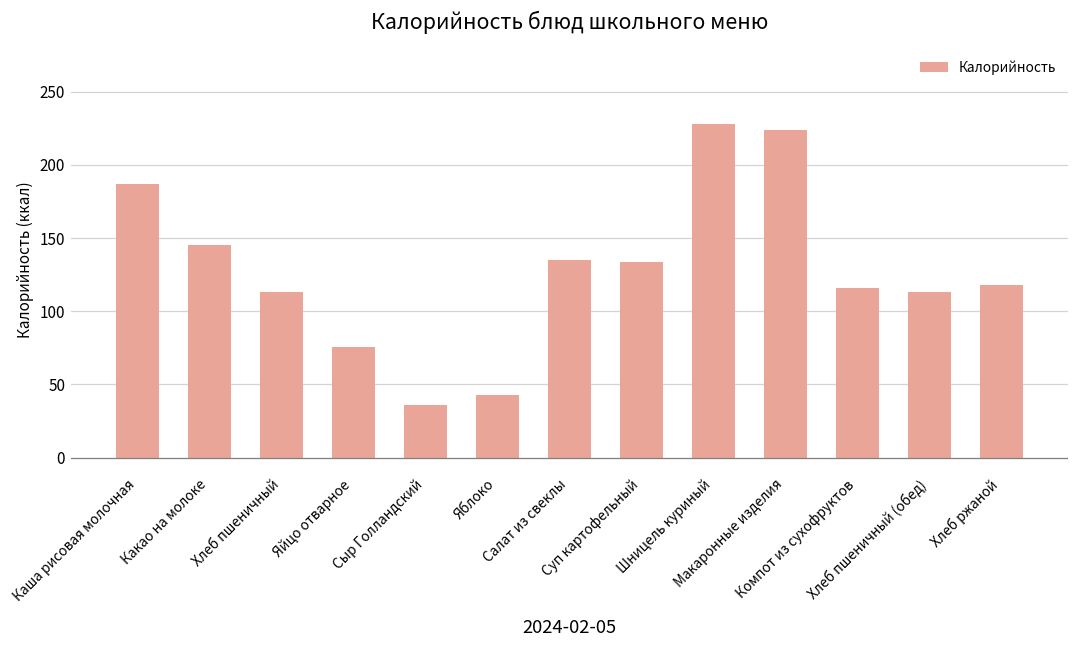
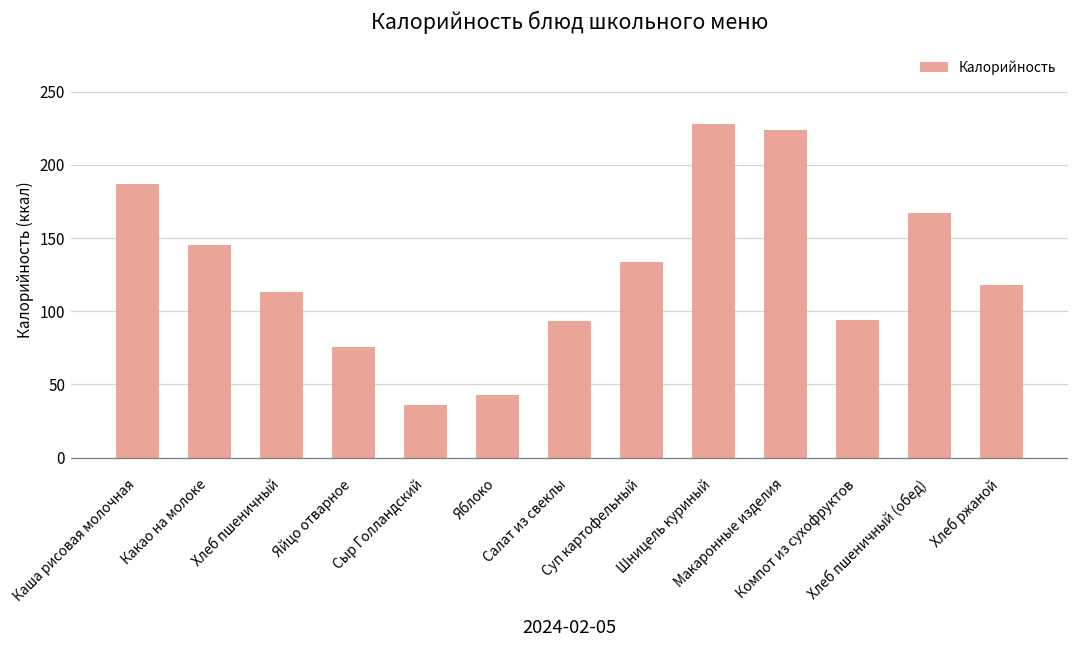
  {
    "Каша рисовая молочная": 187,
    "Какао на молоке": 145,
    "Хлеб пшеничный": 113,
    "Яйцо отварное": 75,
    "Сыр Голландский": 36,
    "Яблоко": 43,
-   "Салат из свеклы": 135,
+   "Салат из свеклы": 93,
    "Суп картофельный": 134,
    "Шницель куриный": 228,
    "Макаронные изделия": 224,
-   "Компот из сухофруктов": 116,
-   "Хлеб пшеничный (обед)": 113,
+   "Компот из сухофруктов": 94,
+   "Хлеб пшеничный (обед)": 167,
    "Хлеб ржаной": 118
  }
